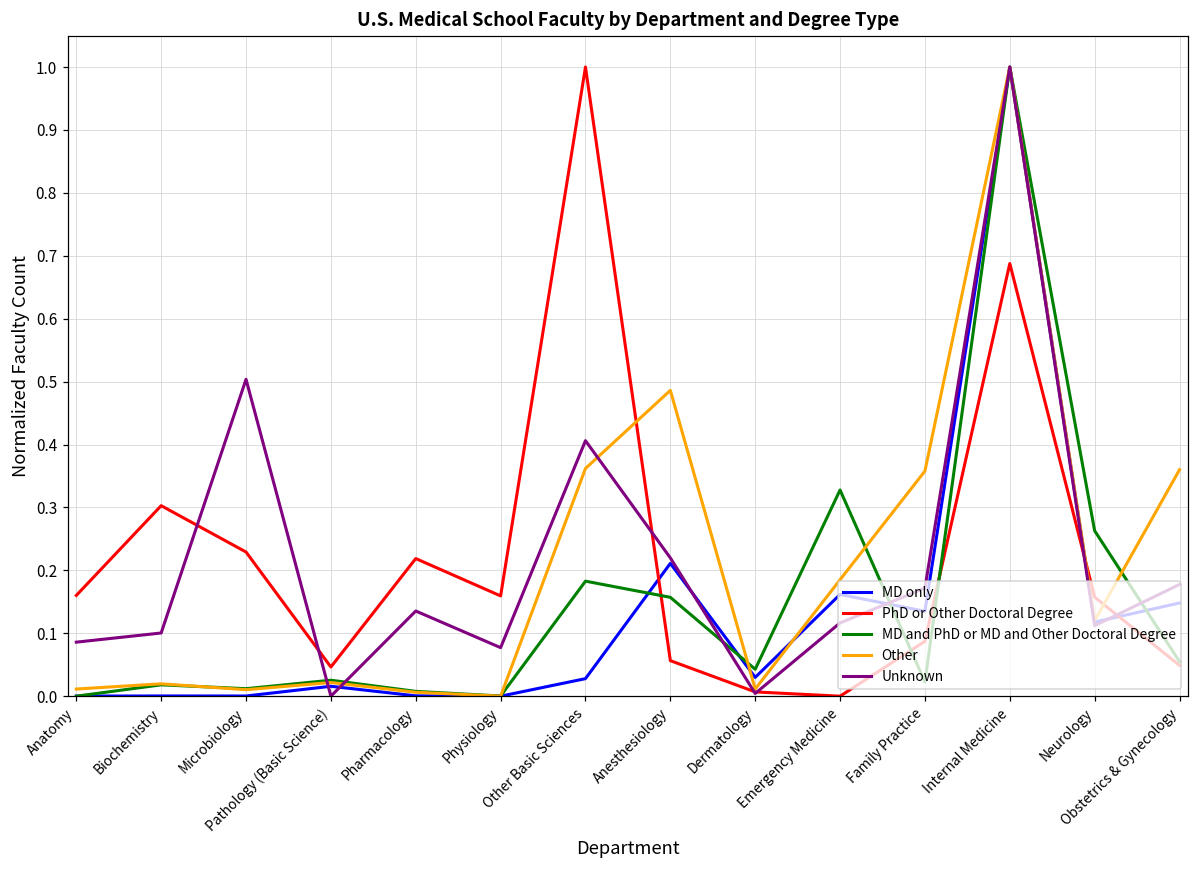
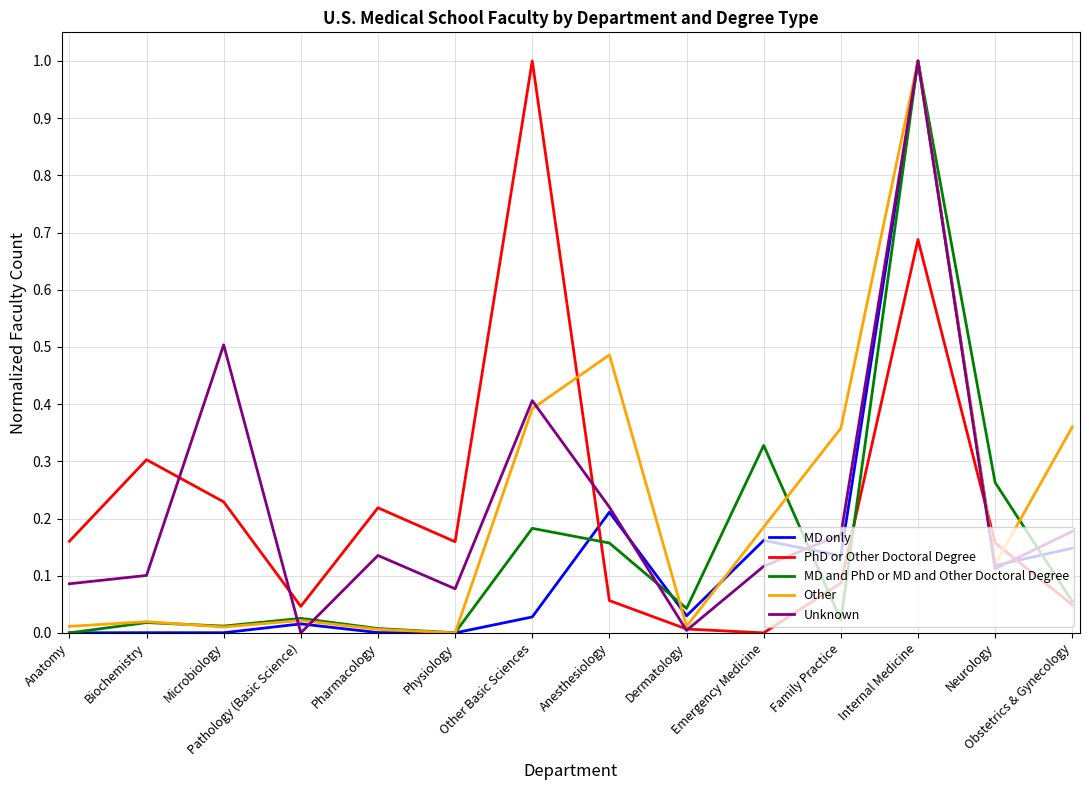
  {
    "MD only": {
      "Biochemistry": 0.00,
      "Microbiology": 0.00,
      "Pathology (Basic Science)": 0.02,
      "Pharmacology": 0.00,
      "Other Basic Sciences": 0.03,
      "Anesthesiology": 0.21,
      "Dermatology": 0.03
    },
    "PhD or Other Doctoral Degree": {
      "Anatomy": 0.16,
      "Biochemistry": 0.30,
      "Microbiology": 0.23,
      "Pathology (Basic Science)": 0.05,
      "Pharmacology": 0.22,
      "Physiology": 0.16,
      "Other Basic Sciences": 1.00,
      "Anesthesiology": 0.06,
      "Emergency Medicine": 0.00,
      "Internal Medicine": 0.69
    },
    "MD and PhD or MD and Other Doctoral Degree": {
      "Other Basic Sciences": 0.18,
      "Anesthesiology": 0.16,
      "Dermatology": 0.04,
      "Emergency Medicine": 0.33,
      "Neurology": 0.26
    },
    "Other": {
      "Anatomy": 0.01,
-     "Other Basic Sciences": 0.36,
+     "Other Basic Sciences": 0.39,
      "Anesthesiology": 0.49,
      "Dermatology": 0.01,
      "Family Practice": 0.36,
      "Obstetrics & Gynecology": 0.36
    },
    "Unknown": {
      "Anatomy": 0.09,
      "Biochemistry": 0.10,
      "Microbiology": 0.50,
      "Pathology (Basic Science)": 0.00,
      "Pharmacology": 0.14,
      "Physiology": 0.08,
      "Other Basic Sciences": 0.41,
      "Anesthesiology": 0.22
    }
  }
